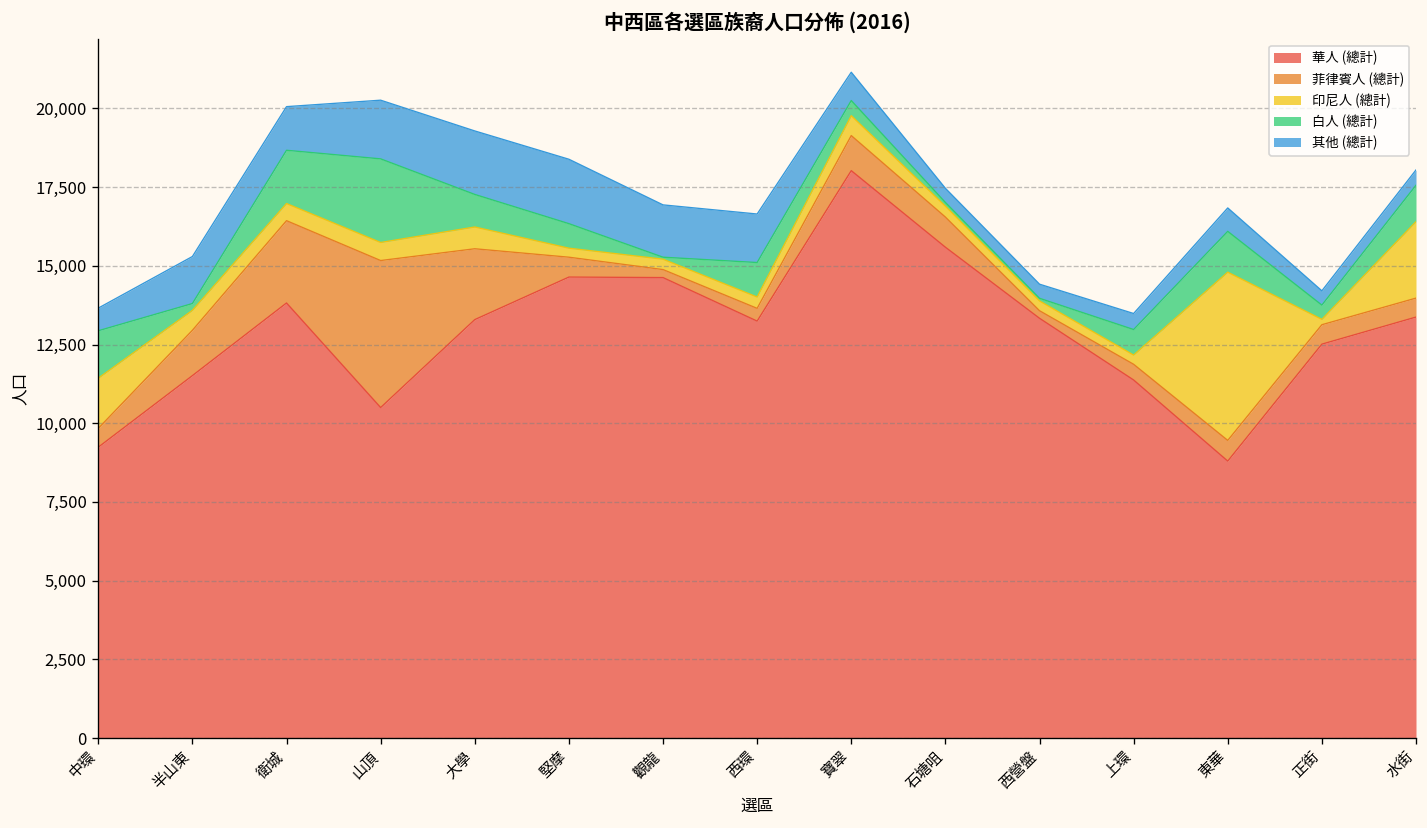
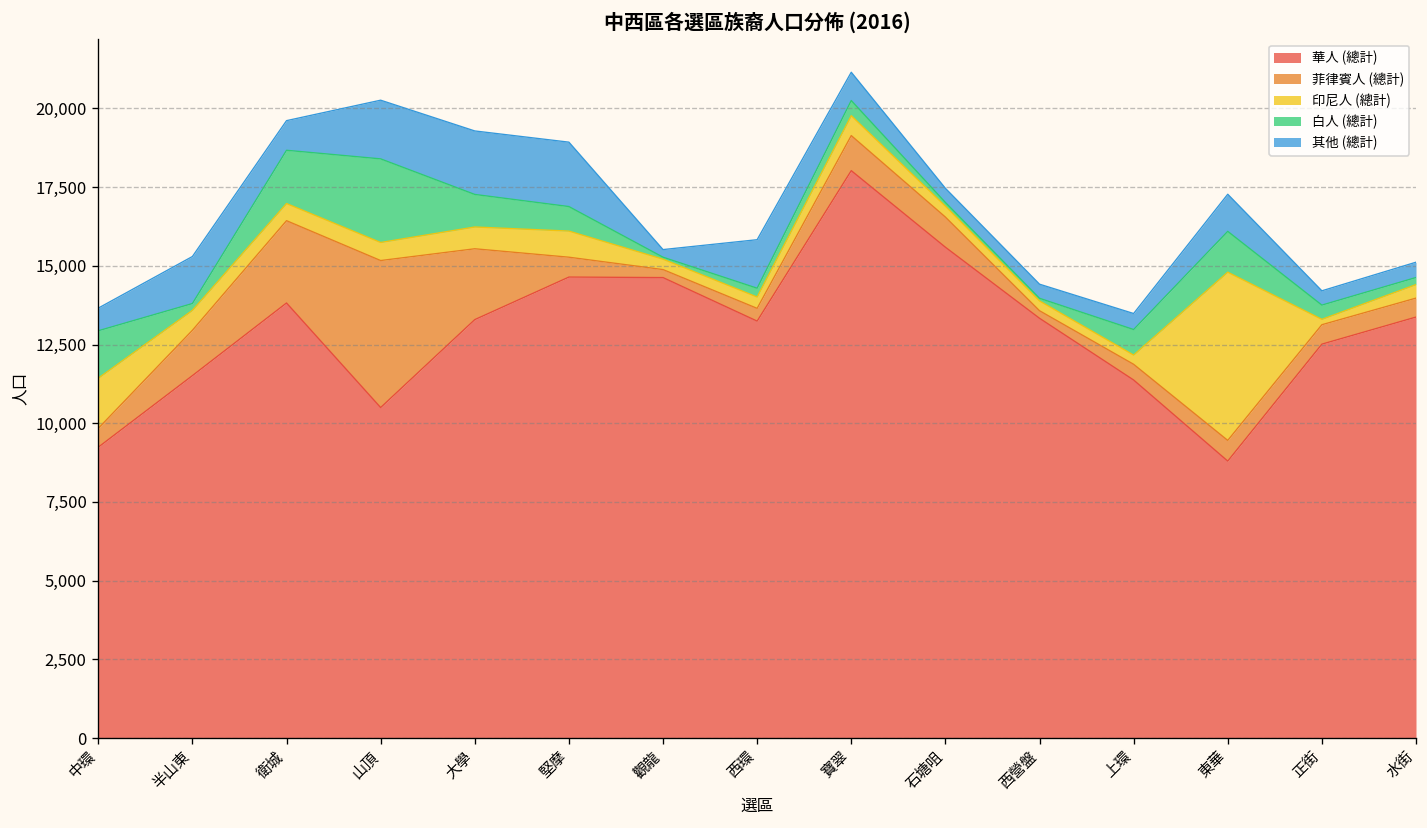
  {
    "印尼人 (總計)": {
      "中環": "1,600",
      "半山東": "600",
      "衛城": "500",
      "山頂": "600",
      "大學": "700",
-     "堅摩": "300",
+     "堅摩": "800",
      "西環": "400",
      "寶翠": "600",
      "石塘咀": "300",
      "上環": "300",
      "東華": "5,300",
      "正街": "200",
-     "水街": "2,400"
+     "水街": "400"
    },
    "白人 (總計)": {
      "中環": "1,500",
      "半山東": "200",
      "衛城": "1,700",
      "山頂": "2,700",
      "大學": "1,000",
      "堅摩": "800",
-     "西環": "1,100",
+     "西環": "300",
      "寶翠": "500",
      "石塘咀": "100",
      "上環": "800",
      "東華": "1,300",
      "正街": "500",
-     "水街": "1,200"
+     "水街": "200"
    },
    "其他 (總計)": {
      "中環": "700",
      "半山東": "1,500",
-     "衛城": "1,400",
+     "衛城": "900",
      "山頂": "1,900",
      "大學": "2,000",
      "堅摩": "2,000",
-     "觀龍": "1,700",
+     "觀龍": "200",
      "西環": "1,500",
      "寶翠": "900",
      "石塘咀": "400",
      "西營盤": "400",
      "上環": "500",
-     "東華": "700",
+     "東華": "1,200",
      "正街": "500",
      "水街": "500"
    }
  }
